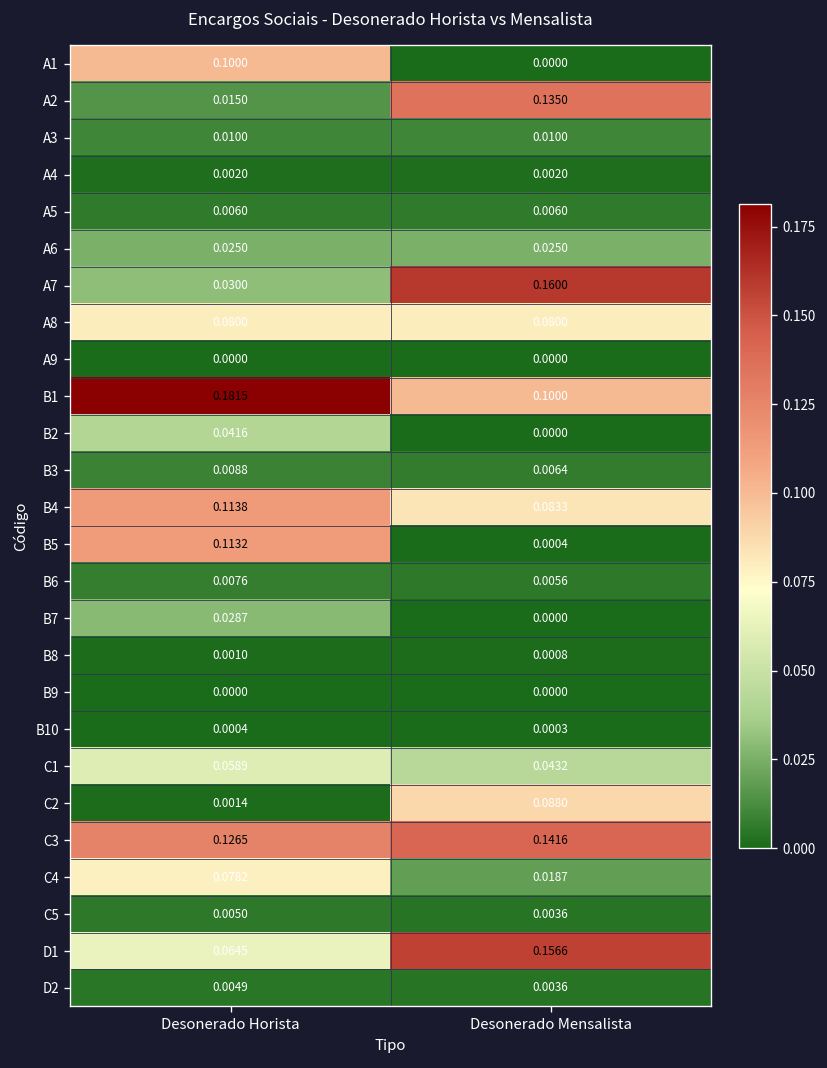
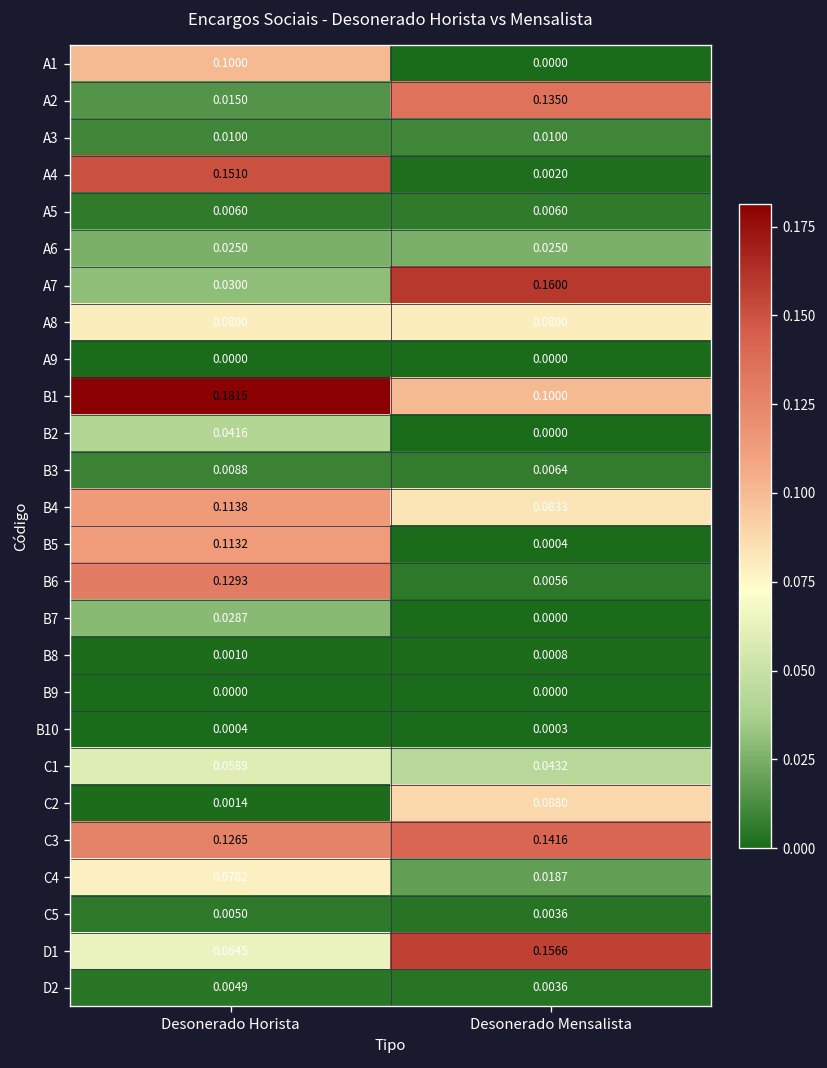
  {
    "A1": {
      "Desonerado Horista": 0.1000,
      "Desonerado Mensalista": 0.0000
    },
    "A2": {
      "Desonerado Horista": 0.0150,
      "Desonerado Mensalista": 0.1350
    },
    "A3": {
      "Desonerado Horista": 0.0100,
      "Desonerado Mensalista": 0.0100
    },
    "A4": {
-     "Desonerado Horista": 0.0020,
+     "Desonerado Horista": 0.1510,
      "Desonerado Mensalista": 0.0020
    },
    "A5": {
      "Desonerado Horista": 0.0060,
      "Desonerado Mensalista": 0.0060
    },
    "A6": {
      "Desonerado Horista": 0.0250,
      "Desonerado Mensalista": 0.0250
    },
    "A7": {
      "Desonerado Horista": 0.0300,
      "Desonerado Mensalista": 0.1600
    },
    "A8": {
      "Desonerado Horista": 0.0800,
      "Desonerado Mensalista": 0.0800
    },
    "A9": {
      "Desonerado Horista": 0.0000,
      "Desonerado Mensalista": 0.0000
    },
    "B1": {
      "Desonerado Horista": 0.1815,
      "Desonerado Mensalista": 0.1000
    },
    "B2": {
      "Desonerado Horista": 0.0416,
      "Desonerado Mensalista": 0.0000
    },
    "B3": {
      "Desonerado Horista": 0.0088,
      "Desonerado Mensalista": 0.0064
    },
    "B4": {
      "Desonerado Horista": 0.1138,
      "Desonerado Mensalista": 0.0833
    },
    "B5": {
      "Desonerado Horista": 0.1132,
      "Desonerado Mensalista": 0.0004
    },
    "B6": {
-     "Desonerado Horista": 0.0076,
+     "Desonerado Horista": 0.1293,
      "Desonerado Mensalista": 0.0056
    },
    "B7": {
      "Desonerado Horista": 0.0287,
      "Desonerado Mensalista": 0.0000
    },
    "B8": {
      "Desonerado Horista": 0.0010,
      "Desonerado Mensalista": 0.0008
    },
    "B9": {
      "Desonerado Horista": 0.0000,
      "Desonerado Mensalista": 0.0000
    },
    "B10": {
      "Desonerado Horista": 0.0004,
      "Desonerado Mensalista": 0.0003
    },
    "C1": {
      "Desonerado Horista": 0.0589,
      "Desonerado Mensalista": 0.0432
    },
    "C2": {
      "Desonerado Horista": 0.0014,
      "Desonerado Mensalista": 0.0880
    },
    "C3": {
      "Desonerado Horista": 0.1265,
      "Desonerado Mensalista": 0.1416
    },
    "C4": {
      "Desonerado Horista": 0.0782,
      "Desonerado Mensalista": 0.0187
    },
    "C5": {
      "Desonerado Horista": 0.0050,
      "Desonerado Mensalista": 0.0036
    },
    "D1": {
      "Desonerado Horista": 0.0645,
      "Desonerado Mensalista": 0.1566
    },
    "D2": {
      "Desonerado Horista": 0.0049,
      "Desonerado Mensalista": 0.0036
    }
  }
